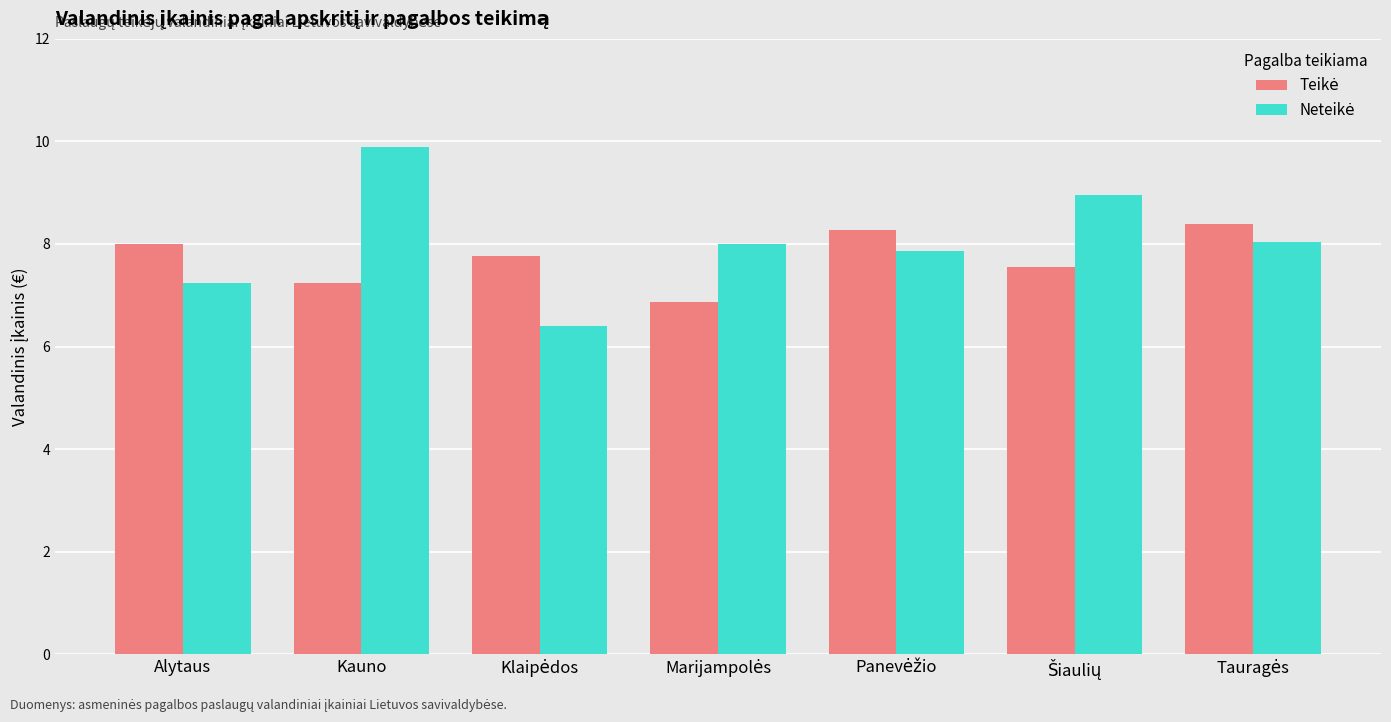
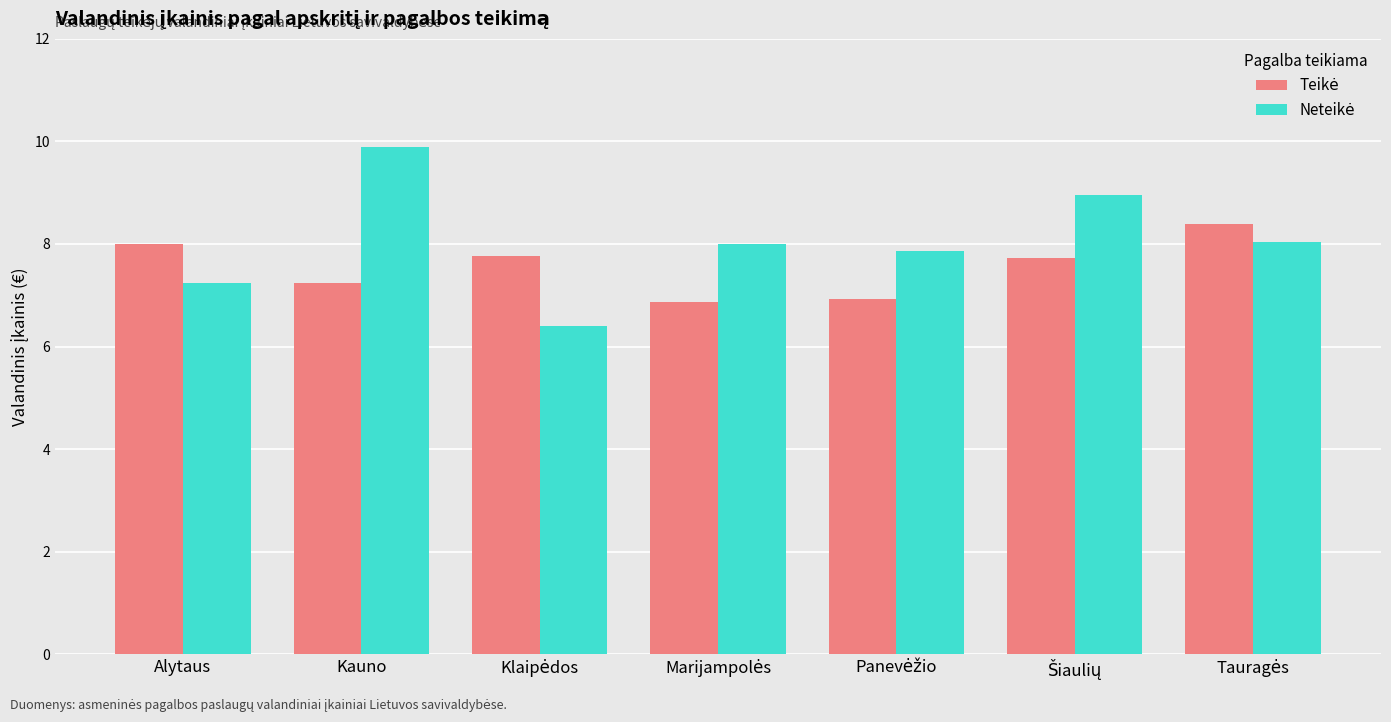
  {
    "Teikė": {
      "Alytaus": 8.0,
      "Kauno": 7.2,
      "Klaipėdos": 7.8,
      "Marijampolės": 6.9,
-     "Panevėžio": 8.3,
-     "Šiaulių": 7.6,
+     "Panevėžio": 6.9,
+     "Šiaulių": 7.7,
      "Tauragės": 8.4
    },
    "Neteikė": {
      "Alytaus": 7.2,
      "Kauno": 9.9,
      "Klaipėdos": 6.4,
      "Marijampolės": 8.0,
      "Panevėžio": 7.9,
      "Šiaulių": 9.0,
      "Tauragės": 8.0
    }
  }
